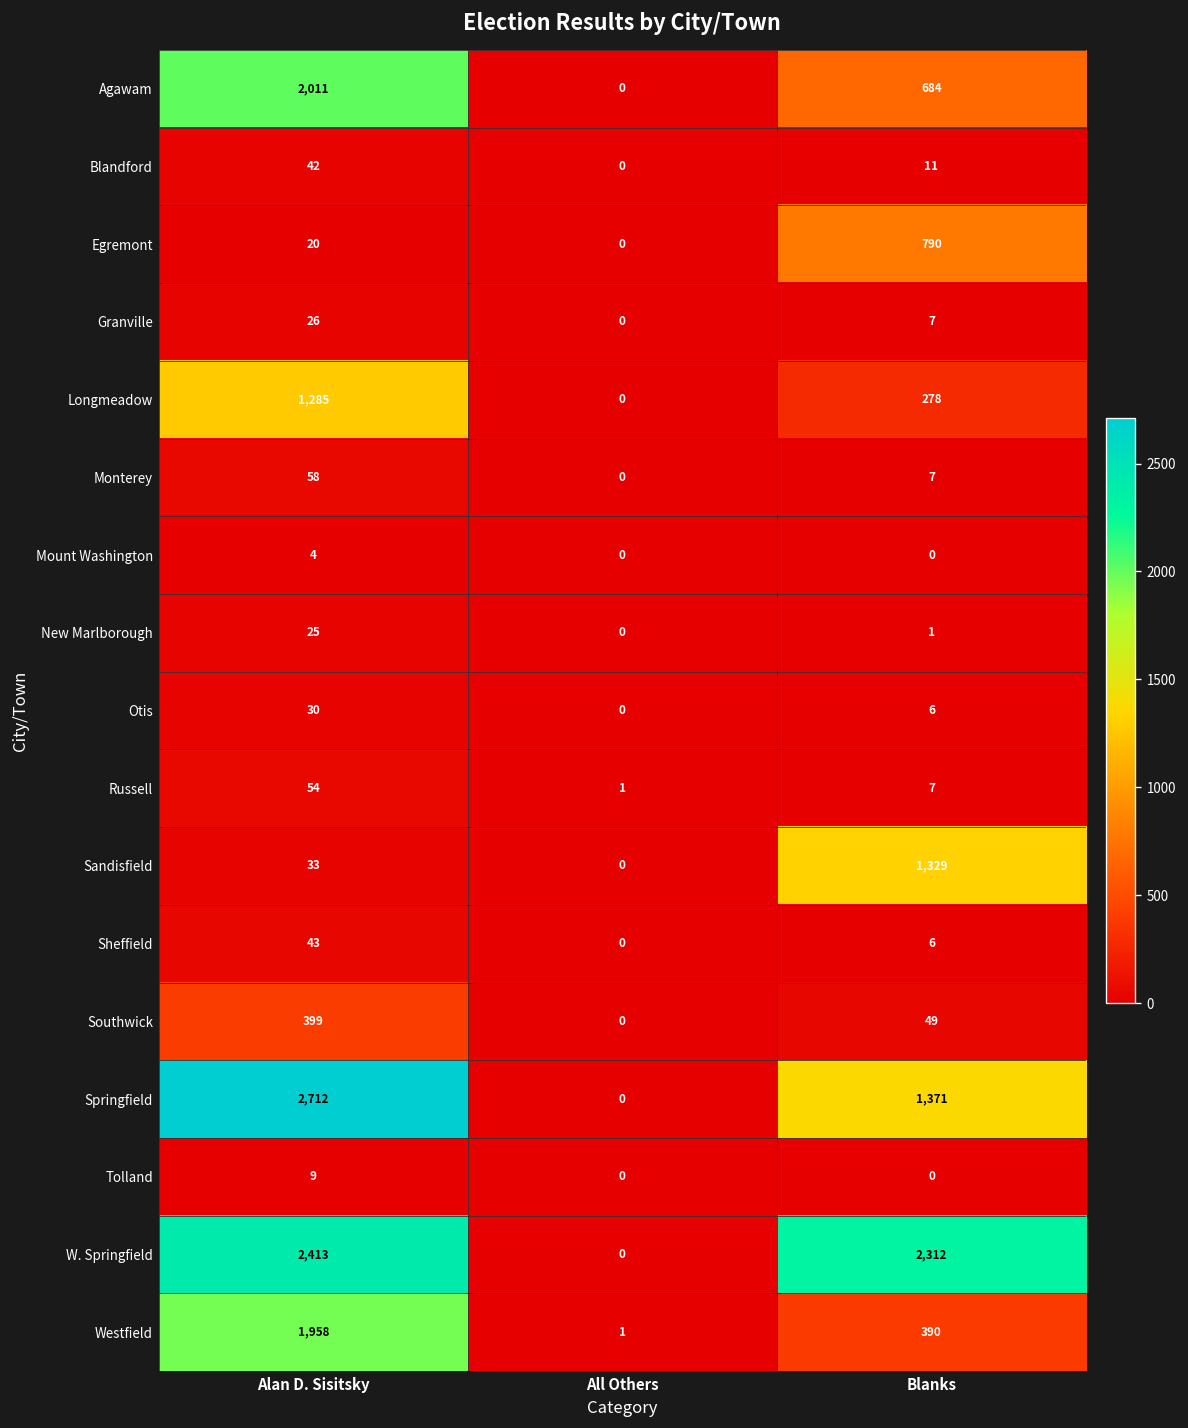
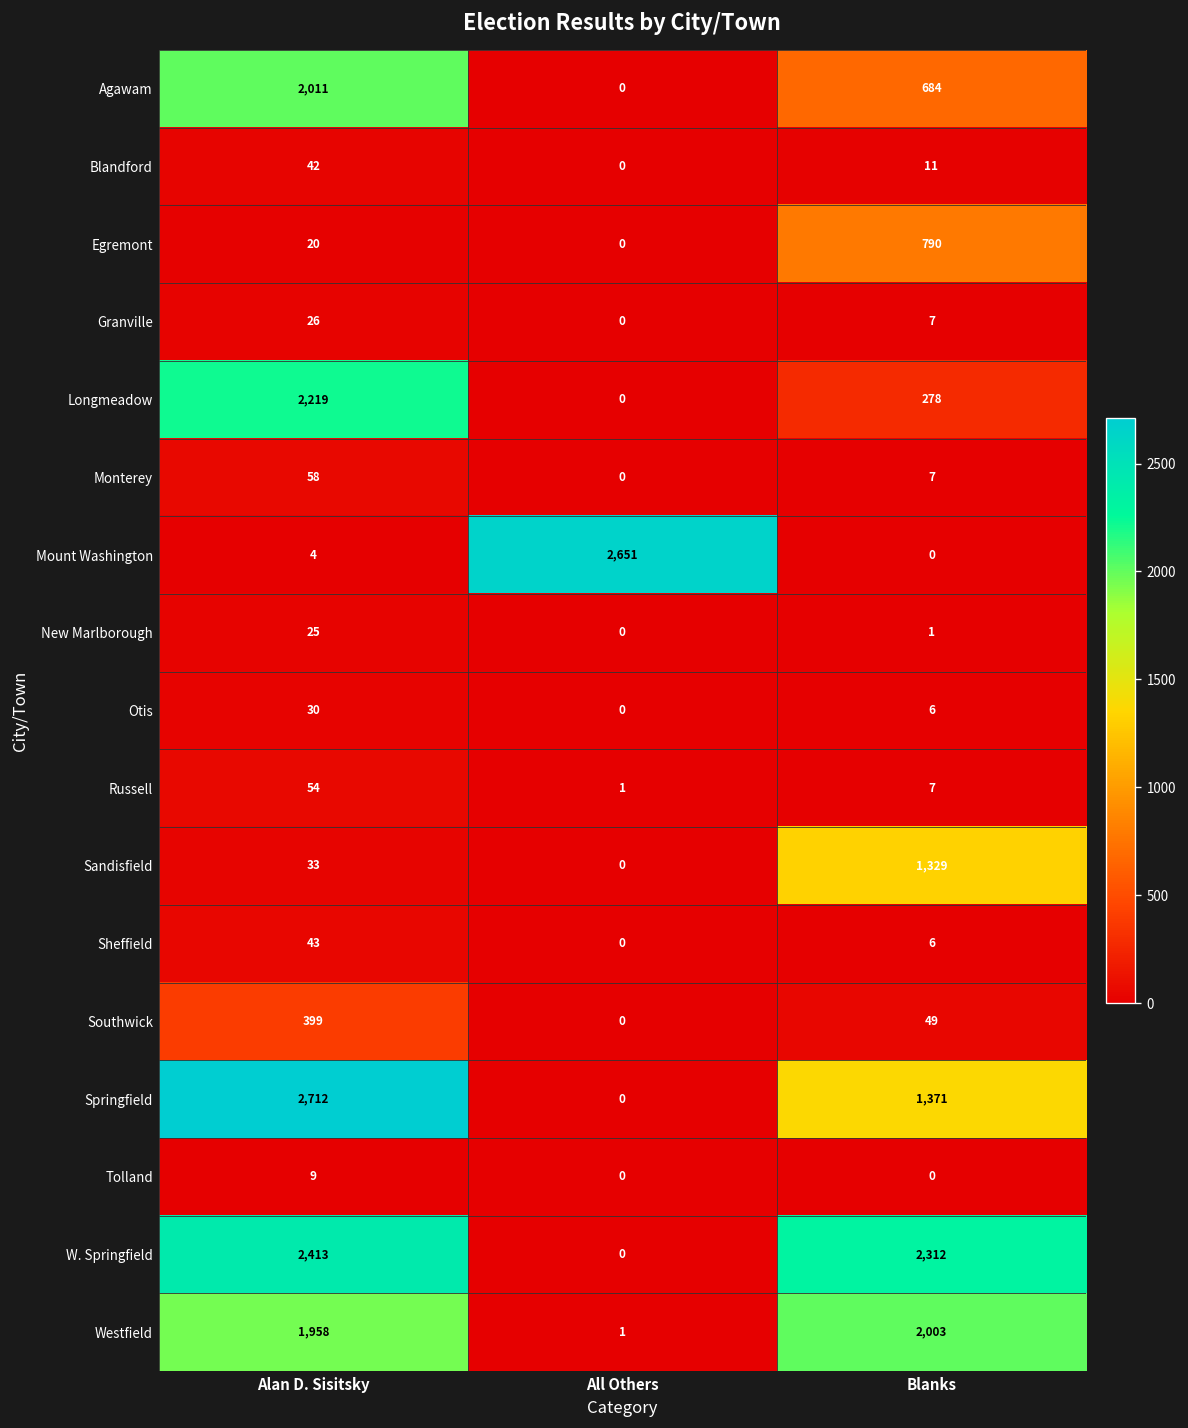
  {
    "Agawam": {
      "Alan D. Sisitsky": "2,011",
      "All Others": "0",
      "Blanks": "684"
    },
    "Blandford": {
      "Alan D. Sisitsky": "42",
      "All Others": "0",
      "Blanks": "11"
    },
    "Egremont": {
      "Alan D. Sisitsky": "20",
      "All Others": "0",
      "Blanks": "790"
    },
    "Granville": {
      "Alan D. Sisitsky": "26",
      "All Others": "0",
      "Blanks": "7"
    },
    "Longmeadow": {
-     "Alan D. Sisitsky": "1,285",
+     "Alan D. Sisitsky": "2,219",
      "All Others": "0",
      "Blanks": "278"
    },
    "Monterey": {
      "Alan D. Sisitsky": "58",
      "All Others": "0",
      "Blanks": "7"
    },
    "Mount Washington": {
      "Alan D. Sisitsky": "4",
-     "All Others": "0",
+     "All Others": "2,651",
      "Blanks": "0"
    },
    "New Marlborough": {
      "Alan D. Sisitsky": "25",
      "All Others": "0",
      "Blanks": "1"
    },
    "Otis": {
      "Alan D. Sisitsky": "30",
      "All Others": "0",
      "Blanks": "6"
    },
    "Russell": {
      "Alan D. Sisitsky": "54",
      "All Others": "1",
      "Blanks": "7"
    },
    "Sandisfield": {
      "Alan D. Sisitsky": "33",
      "All Others": "0",
      "Blanks": "1,329"
    },
    "Sheffield": {
      "Alan D. Sisitsky": "43",
      "All Others": "0",
      "Blanks": "6"
    },
    "Southwick": {
      "Alan D. Sisitsky": "399",
      "All Others": "0",
      "Blanks": "49"
    },
    "Springfield": {
      "Alan D. Sisitsky": "2,712",
      "All Others": "0",
      "Blanks": "1,371"
    },
    "Tolland": {
      "Alan D. Sisitsky": "9",
      "All Others": "0",
      "Blanks": "0"
    },
    "W. Springfield": {
      "Alan D. Sisitsky": "2,413",
      "All Others": "0",
      "Blanks": "2,312"
    },
    "Westfield": {
      "Alan D. Sisitsky": "1,958",
      "All Others": "1",
-     "Blanks": "390"
+     "Blanks": "2,003"
    }
  }
